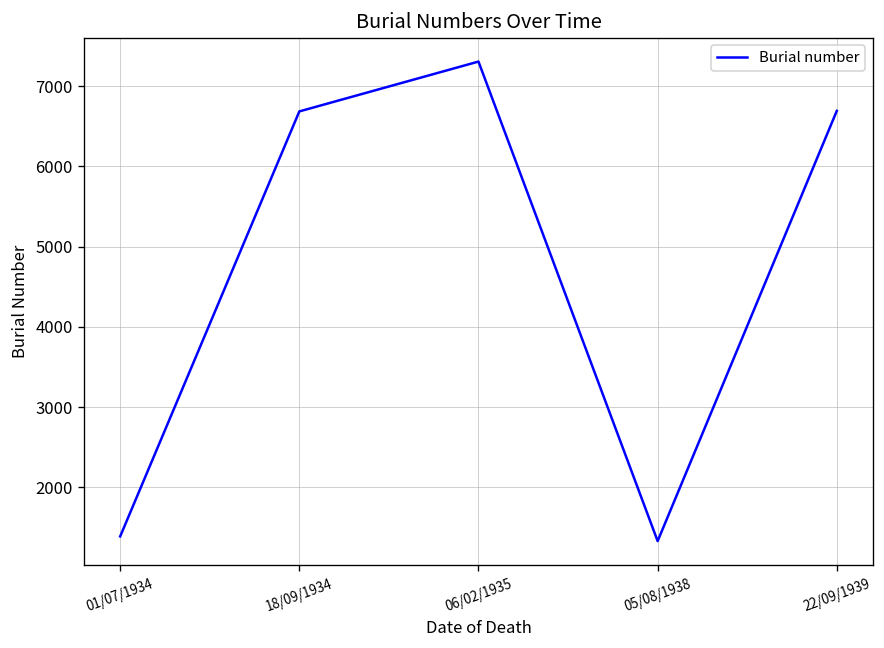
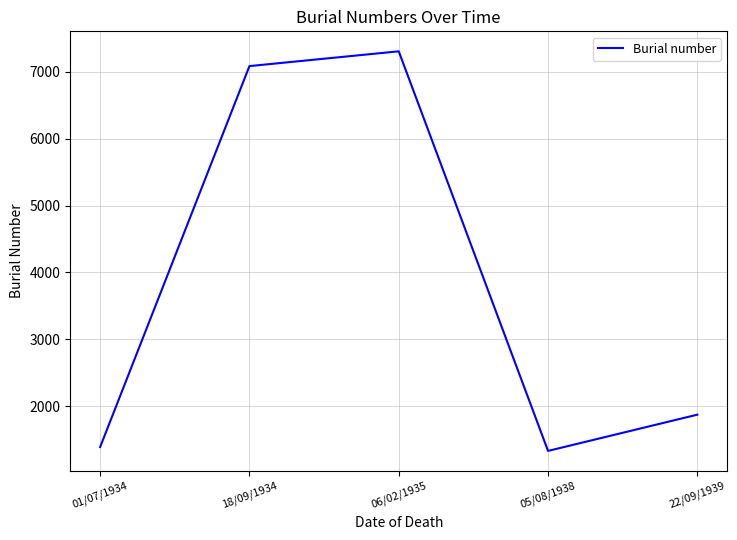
  {
    "01/07/1934": 1400,
-   "18/09/1934": 6700,
+   "18/09/1934": 7100,
    "06/02/1935": 7300,
    "05/08/1938": 1300,
-   "22/09/1939": 6700
+   "22/09/1939": 1900
  }
